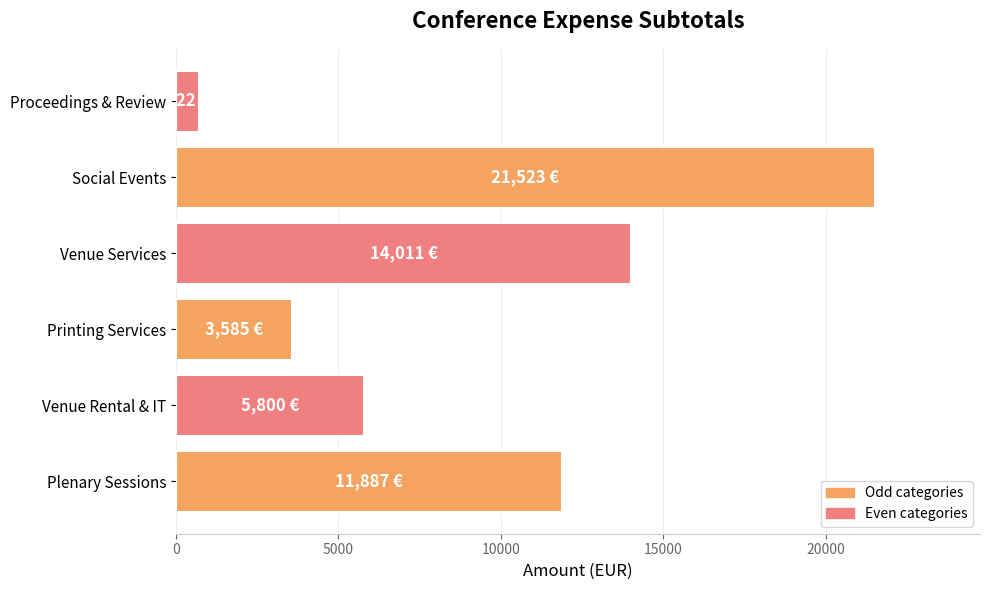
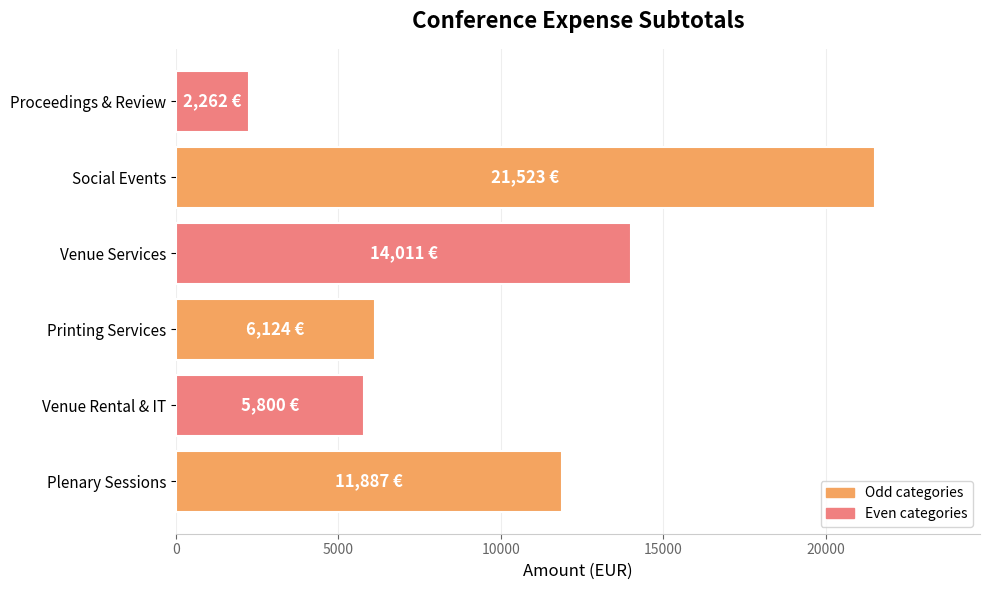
  {
-   "Proceedings & Review": "700",
+   "Proceedings & Review": "2300",
    "Social Events": "21,523",
    "Venue Services": "14,011",
-   "Printing Services": "3,585",
+   "Printing Services": "6,124",
    "Venue Rental & IT": "5,800",
    "Plenary Sessions": "11,887"
  }
